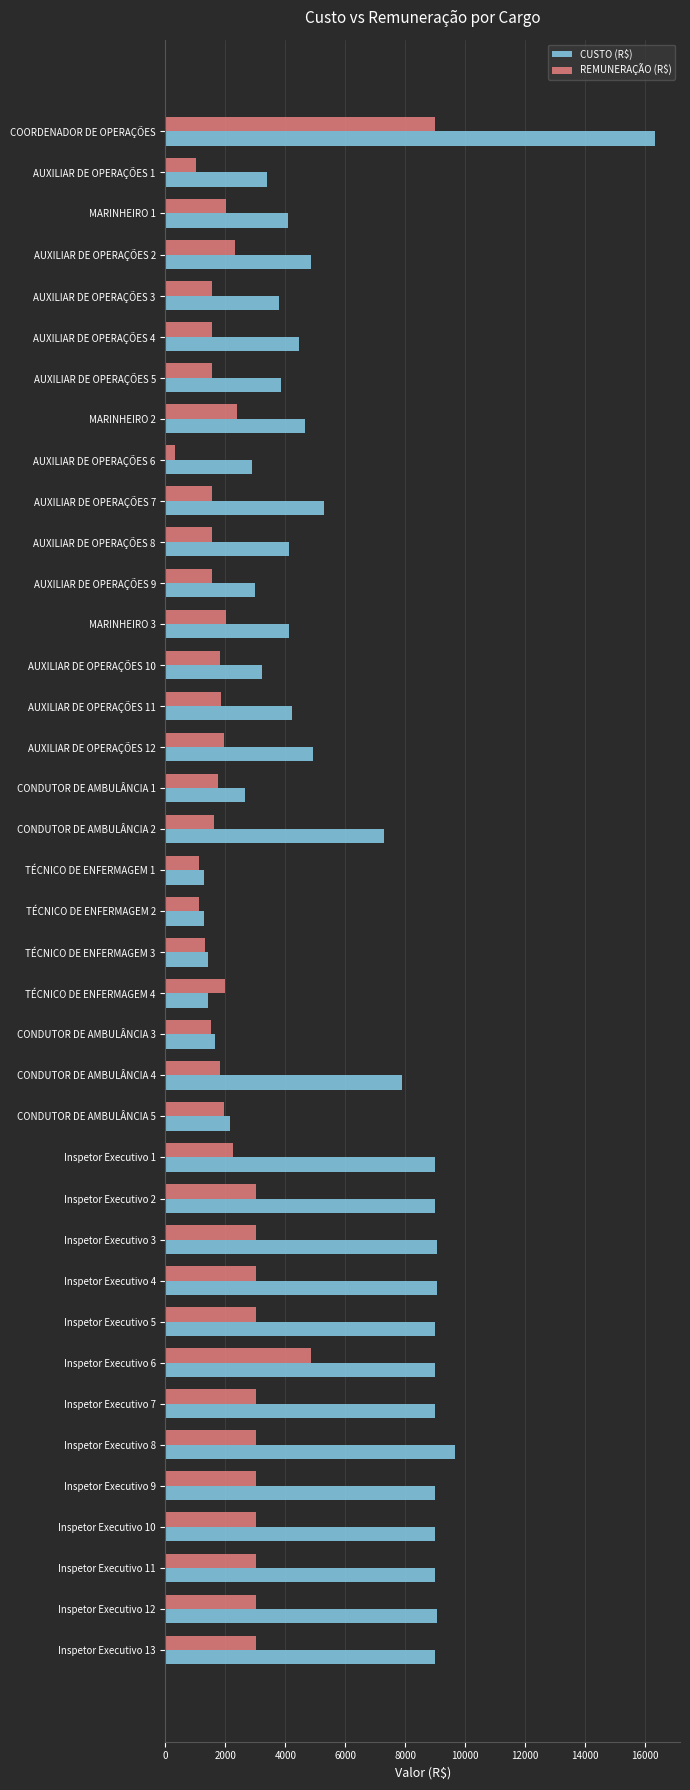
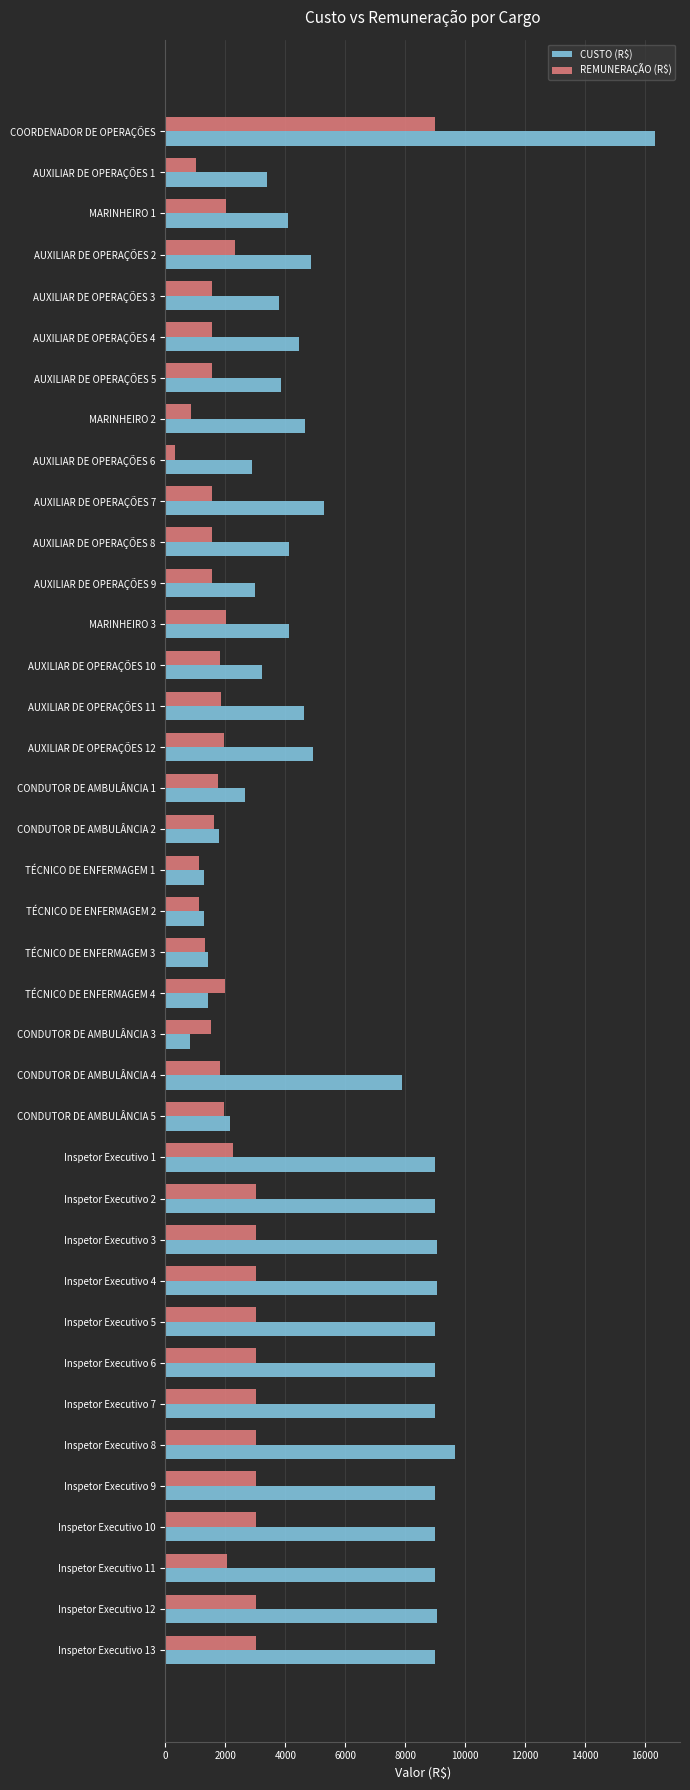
  {
    "CUSTO (R$)": {
      "COORDENADOR DE OPERAÇÕES": 16400,
      "AUXILIAR DE OPERAÇÕES 1": 3400,
      "MARINHEIRO 1": 4100,
      "AUXILIAR DE OPERAÇÕES 2": 4900,
      "AUXILIAR DE OPERAÇÕES 3": 3800,
      "AUXILIAR DE OPERAÇÕES 4": 4400,
      "AUXILIAR DE OPERAÇÕES 5": 3900,
      "MARINHEIRO 2": 4600,
      "AUXILIAR DE OPERAÇÕES 6": 2900,
      "AUXILIAR DE OPERAÇÕES 7": 5300,
      "AUXILIAR DE OPERAÇÕES 8": 4100,
      "AUXILIAR DE OPERAÇÕES 9": 3000,
      "MARINHEIRO 3": 4100,
      "AUXILIAR DE OPERAÇÕES 10": 3200,
-     "AUXILIAR DE OPERAÇÕES 11": 4200,
+     "AUXILIAR DE OPERAÇÕES 11": 4600,
      "AUXILIAR DE OPERAÇÕES 12": 4900,
      "CONDUTOR DE AMBULÂNCIA 1": 2700,
-     "CONDUTOR DE AMBULÂNCIA 2": 7300,
+     "CONDUTOR DE AMBULÂNCIA 2": 1800,
      "TÉCNICO DE ENFERMAGEM 1": 1300,
      "TÉCNICO DE ENFERMAGEM 2": 1300,
      "TÉCNICO DE ENFERMAGEM 3": 1400,
      "TÉCNICO DE ENFERMAGEM 4": 1400,
-     "CONDUTOR DE AMBULÂNCIA 3": 1700,
+     "CONDUTOR DE AMBULÂNCIA 3": 800,
      "CONDUTOR DE AMBULÂNCIA 4": 7900,
      "CONDUTOR DE AMBULÂNCIA 5": 2200,
      "Inspetor Executivo 1": 9000,
      "Inspetor Executivo 2": 9000,
      "Inspetor Executivo 3": 9100,
      "Inspetor Executivo 4": 9100,
      "Inspetor Executivo 5": 9000,
      "Inspetor Executivo 6": 9000,
      "Inspetor Executivo 7": 9000,
      "Inspetor Executivo 8": 9700,
      "Inspetor Executivo 9": 9000,
      "Inspetor Executivo 10": 9000,
      "Inspetor Executivo 11": 9000,
      "Inspetor Executivo 12": 9100,
      "Inspetor Executivo 13": 9000
    },
    "REMUNERAÇÃO (R$)": {
      "COORDENADOR DE OPERAÇÕES": 9000,
      "AUXILIAR DE OPERAÇÕES 1": 1000,
      "MARINHEIRO 1": 2000,
      "AUXILIAR DE OPERAÇÕES 2": 2300,
      "AUXILIAR DE OPERAÇÕES 3": 1600,
      "AUXILIAR DE OPERAÇÕES 4": 1600,
      "AUXILIAR DE OPERAÇÕES 5": 1600,
-     "MARINHEIRO 2": 2400,
+     "MARINHEIRO 2": 800,
      "AUXILIAR DE OPERAÇÕES 6": 300,
      "AUXILIAR DE OPERAÇÕES 7": 1600,
      "AUXILIAR DE OPERAÇÕES 8": 1600,
      "AUXILIAR DE OPERAÇÕES 9": 1600,
      "MARINHEIRO 3": 2000,
      "AUXILIAR DE OPERAÇÕES 10": 1800,
      "AUXILIAR DE OPERAÇÕES 11": 1900,
      "AUXILIAR DE OPERAÇÕES 12": 1900,
      "CONDUTOR DE AMBULÂNCIA 1": 1800,
      "CONDUTOR DE AMBULÂNCIA 2": 1600,
      "TÉCNICO DE ENFERMAGEM 1": 1100,
      "TÉCNICO DE ENFERMAGEM 2": 1100,
      "TÉCNICO DE ENFERMAGEM 3": 1300,
      "TÉCNICO DE ENFERMAGEM 4": 2000,
      "CONDUTOR DE AMBULÂNCIA 3": 1500,
      "CONDUTOR DE AMBULÂNCIA 4": 1800,
      "CONDUTOR DE AMBULÂNCIA 5": 2000,
      "Inspetor Executivo 1": 2300,
      "Inspetor Executivo 2": 3000,
      "Inspetor Executivo 3": 3000,
      "Inspetor Executivo 4": 3000,
      "Inspetor Executivo 5": 3000,
-     "Inspetor Executivo 6": 4900,
+     "Inspetor Executivo 6": 3000,
      "Inspetor Executivo 7": 3000,
      "Inspetor Executivo 8": 3000,
      "Inspetor Executivo 9": 3000,
      "Inspetor Executivo 10": 3000,
-     "Inspetor Executivo 11": 3000,
+     "Inspetor Executivo 11": 2000,
      "Inspetor Executivo 12": 3000,
      "Inspetor Executivo 13": 3000
    }
  }
